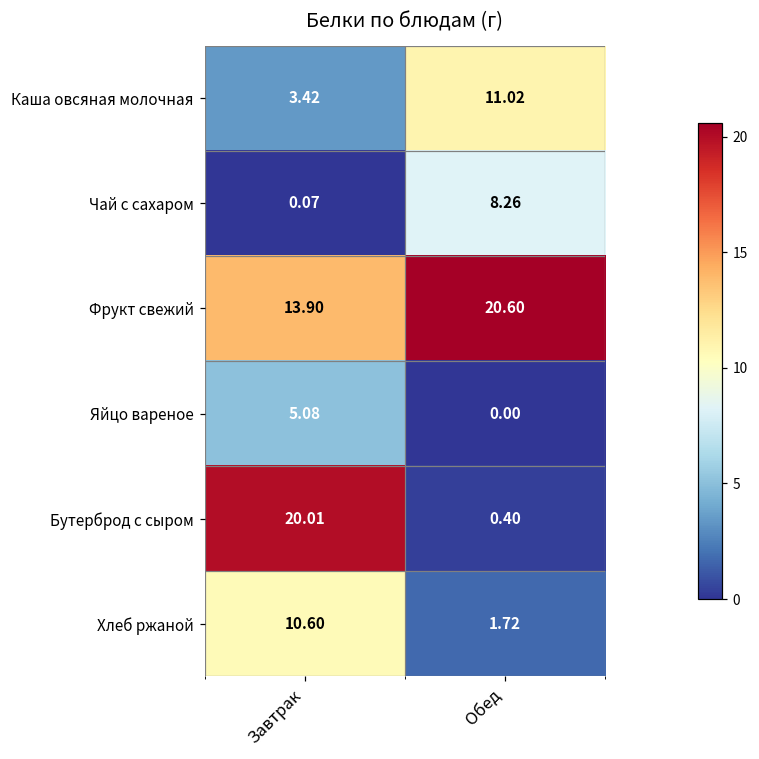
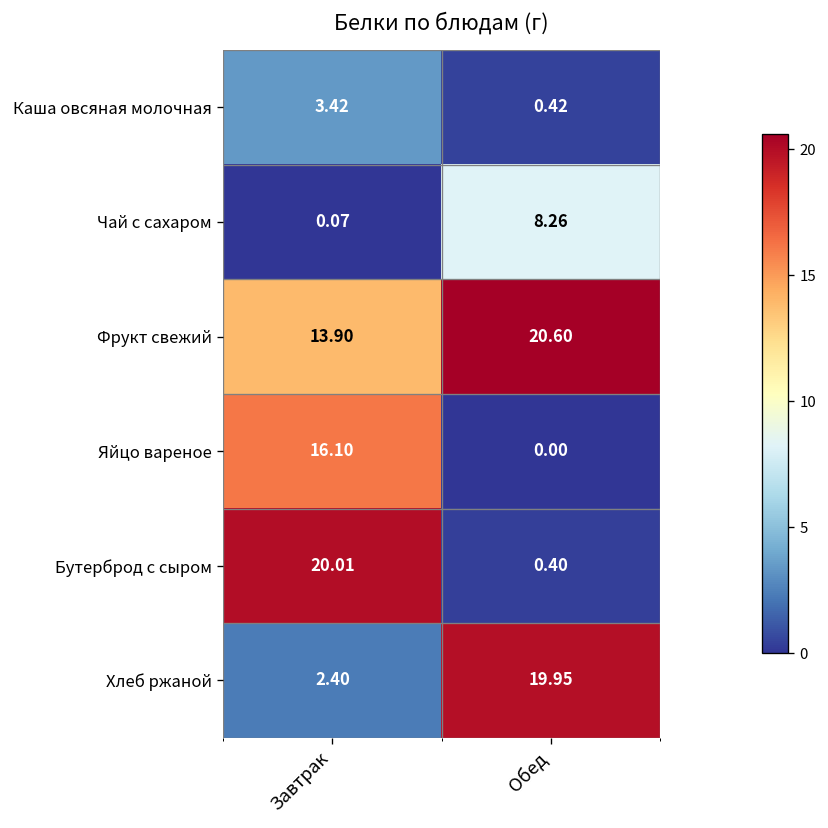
  {
    "Каша овсяная молочная": {
      "Завтрак": 3.42,
-     "Обед": 11.02
+     "Обед": 0.42
    },
    "Чай с сахаром": {
      "Завтрак": 0.07,
      "Обед": 8.26
    },
    "Фрукт свежий": {
      "Завтрак": 13.90,
      "Обед": 20.60
    },
    "Яйцо вареное": {
-     "Завтрак": 5.08,
+     "Завтрак": 16.10,
      "Обед": 0.00
    },
    "Бутерброд с сыром": {
      "Завтрак": 20.01,
      "Обед": 0.40
    },
    "Хлеб ржаной": {
-     "Завтрак": 10.60,
-     "Обед": 1.72
+     "Завтрак": 2.40,
+     "Обед": 19.95
    }
  }
